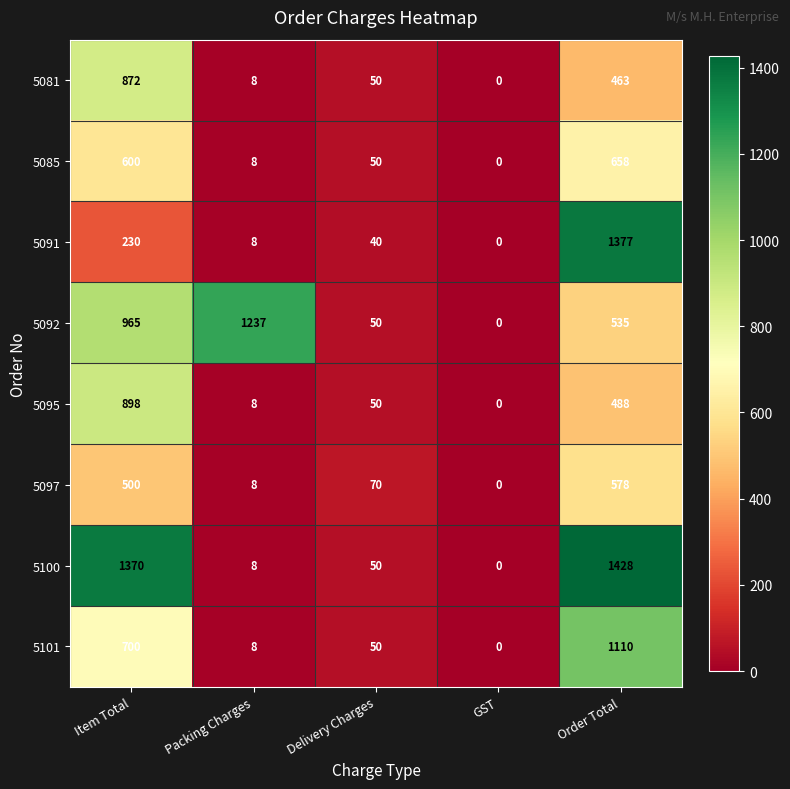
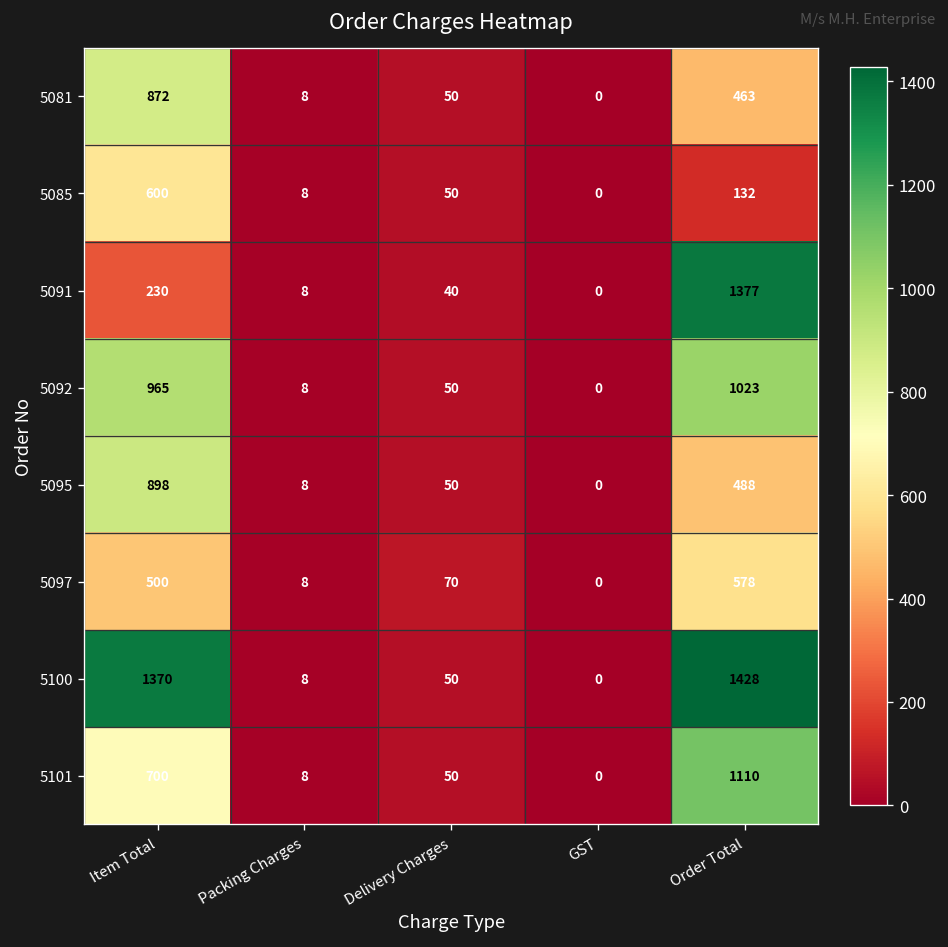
  {
    "5081": {
      "Item Total": 872,
      "Packing Charges": 8,
      "Delivery Charges": 50,
      "GST": 0,
      "Order Total": 463
    },
    "5085": {
      "Item Total": 600,
      "Packing Charges": 8,
      "Delivery Charges": 50,
      "GST": 0,
-     "Order Total": 658
+     "Order Total": 132
    },
    "5091": {
      "Item Total": 230,
      "Packing Charges": 8,
      "Delivery Charges": 40,
      "GST": 0,
      "Order Total": 1377
    },
    "5092": {
      "Item Total": 965,
-     "Packing Charges": 1237,
+     "Packing Charges": 8,
      "Delivery Charges": 50,
      "GST": 0,
-     "Order Total": 535
+     "Order Total": 1023
    },
    "5095": {
      "Item Total": 898,
      "Packing Charges": 8,
      "Delivery Charges": 50,
      "GST": 0,
      "Order Total": 488
    },
    "5097": {
      "Item Total": 500,
      "Packing Charges": 8,
      "Delivery Charges": 70,
      "GST": 0,
      "Order Total": 578
    },
    "5100": {
      "Item Total": 1370,
      "Packing Charges": 8,
      "Delivery Charges": 50,
      "GST": 0,
      "Order Total": 1428
    },
    "5101": {
      "Item Total": 700,
      "Packing Charges": 8,
      "Delivery Charges": 50,
      "GST": 0,
      "Order Total": 1110
    }
  }
